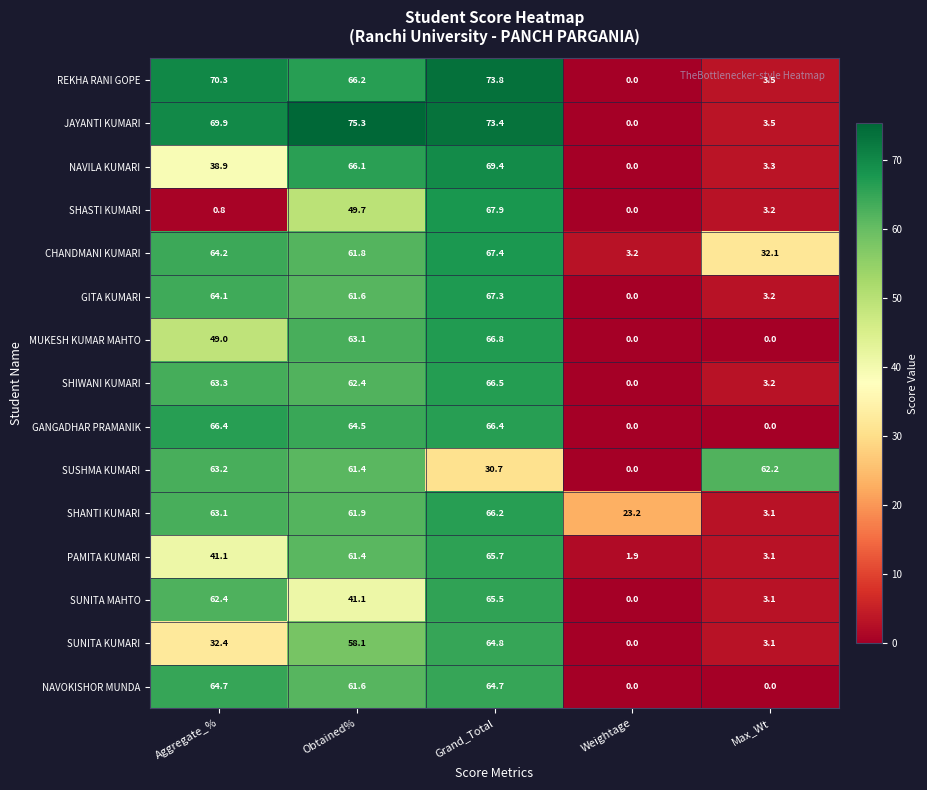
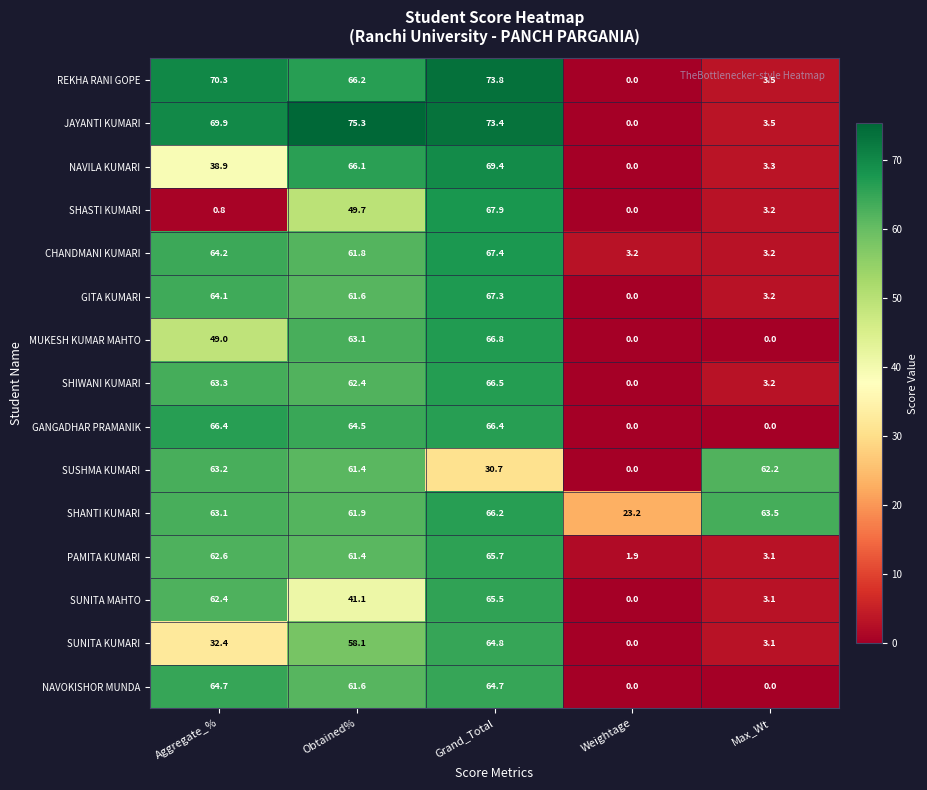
  {
    "REKHA RANI GOPE": {
      "Aggregate_%": 70.3,
      "Obtained%": 66.2,
      "Grand_Total": 73.8,
      "Weightage": 0.0
    },
    "JAYANTI KUMARI": {
      "Aggregate_%": 69.9,
      "Obtained%": 75.3,
      "Grand_Total": 73.4,
      "Weightage": 0.0,
      "Max_Wt": 3.5
    },
    "NAVILA KUMARI": {
      "Aggregate_%": 38.9,
      "Obtained%": 66.1,
      "Grand_Total": 69.4,
      "Weightage": 0.0,
      "Max_Wt": 3.3
    },
    "SHASTI KUMARI": {
      "Aggregate_%": 0.8,
      "Obtained%": 49.7,
      "Grand_Total": 67.9,
      "Weightage": 0.0,
      "Max_Wt": 3.2
    },
    "CHANDMANI KUMARI": {
      "Aggregate_%": 64.2,
      "Obtained%": 61.8,
      "Grand_Total": 67.4,
      "Weightage": 3.2,
-     "Max_Wt": 32.1
+     "Max_Wt": 3.2
    },
    "GITA KUMARI": {
      "Aggregate_%": 64.1,
      "Obtained%": 61.6,
      "Grand_Total": 67.3,
      "Weightage": 0.0,
      "Max_Wt": 3.2
    },
    "MUKESH KUMAR MAHTO": {
      "Aggregate_%": 49.0,
      "Obtained%": 63.1,
      "Grand_Total": 66.8,
      "Weightage": 0.0,
      "Max_Wt": 0.0
    },
    "SHIWANI KUMARI": {
      "Aggregate_%": 63.3,
      "Obtained%": 62.4,
      "Grand_Total": 66.5,
      "Weightage": 0.0,
      "Max_Wt": 3.2
    },
    "GANGADHAR PRAMANIK": {
      "Aggregate_%": 66.4,
      "Obtained%": 64.5,
      "Grand_Total": 66.4,
      "Weightage": 0.0,
      "Max_Wt": 0.0
    },
    "SUSHMA KUMARI": {
      "Aggregate_%": 63.2,
      "Obtained%": 61.4,
      "Grand_Total": 30.7,
      "Weightage": 0.0,
      "Max_Wt": 62.2
    },
    "SHANTI KUMARI": {
      "Aggregate_%": 63.1,
      "Obtained%": 61.9,
      "Grand_Total": 66.2,
      "Weightage": 23.2,
-     "Max_Wt": 3.1
+     "Max_Wt": 63.5
    },
    "PAMITA KUMARI": {
-     "Aggregate_%": 41.1,
+     "Aggregate_%": 62.6,
      "Obtained%": 61.4,
      "Grand_Total": 65.7,
      "Weightage": 1.9,
      "Max_Wt": 3.1
    },
    "SUNITA MAHTO": {
      "Aggregate_%": 62.4,
      "Obtained%": 41.1,
      "Grand_Total": 65.5,
      "Weightage": 0.0,
      "Max_Wt": 3.1
    },
    "SUNITA KUMARI": {
      "Aggregate_%": 32.4,
      "Obtained%": 58.1,
      "Grand_Total": 64.8,
      "Weightage": 0.0,
      "Max_Wt": 3.1
    },
    "NAVOKISHOR MUNDA": {
      "Aggregate_%": 64.7,
      "Obtained%": 61.6,
      "Grand_Total": 64.7,
      "Weightage": 0.0,
      "Max_Wt": 0.0
    }
  }
